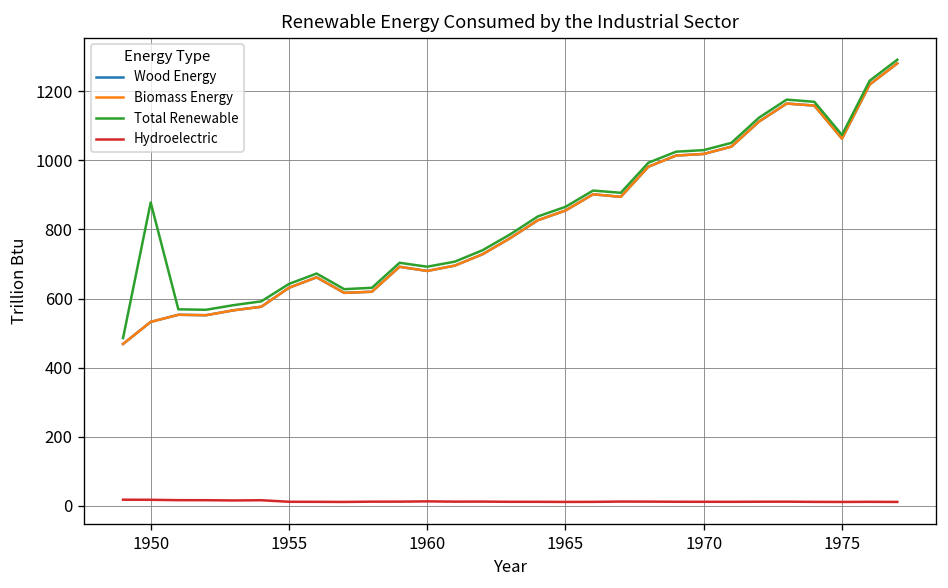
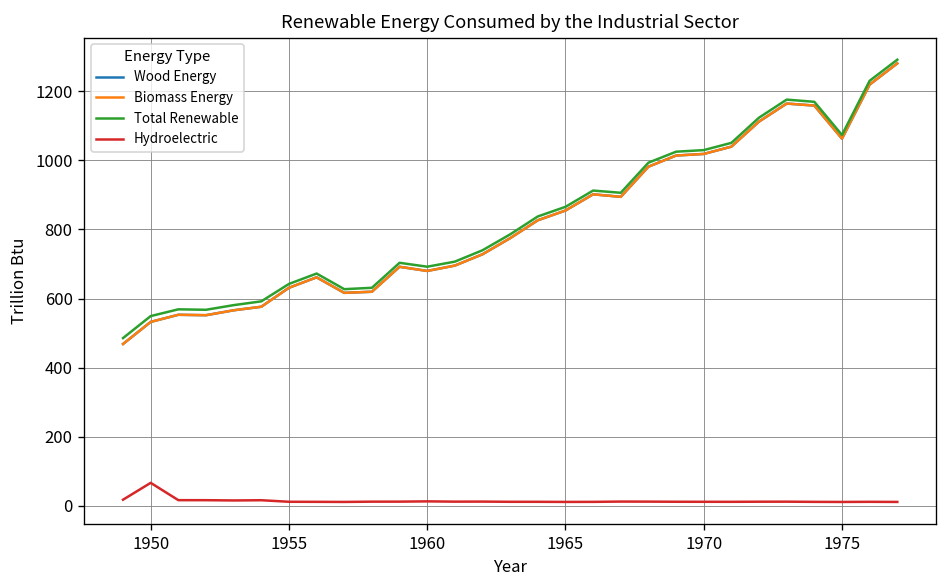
  {
    "Biomass Energy": {
      "1950": 530,
      "1955": 630,
      "1960": 680,
      "1965": 850,
      "1970": 1020,
      "1975": 1060
    },
    "Total Renewable": {
-     "1950": 880,
+     "1950": 550,
      "1955": 640,
      "1960": 690,
      "1965": 870,
      "1970": 1030,
      "1975": 1070
    },
    "Hydroelectric": {
-     "1950": 20,
+     "1950": 70,
      "1955": 10,
      "1960": 10,
      "1965": 10,
      "1970": 10,
      "1975": 10
    }
  }
